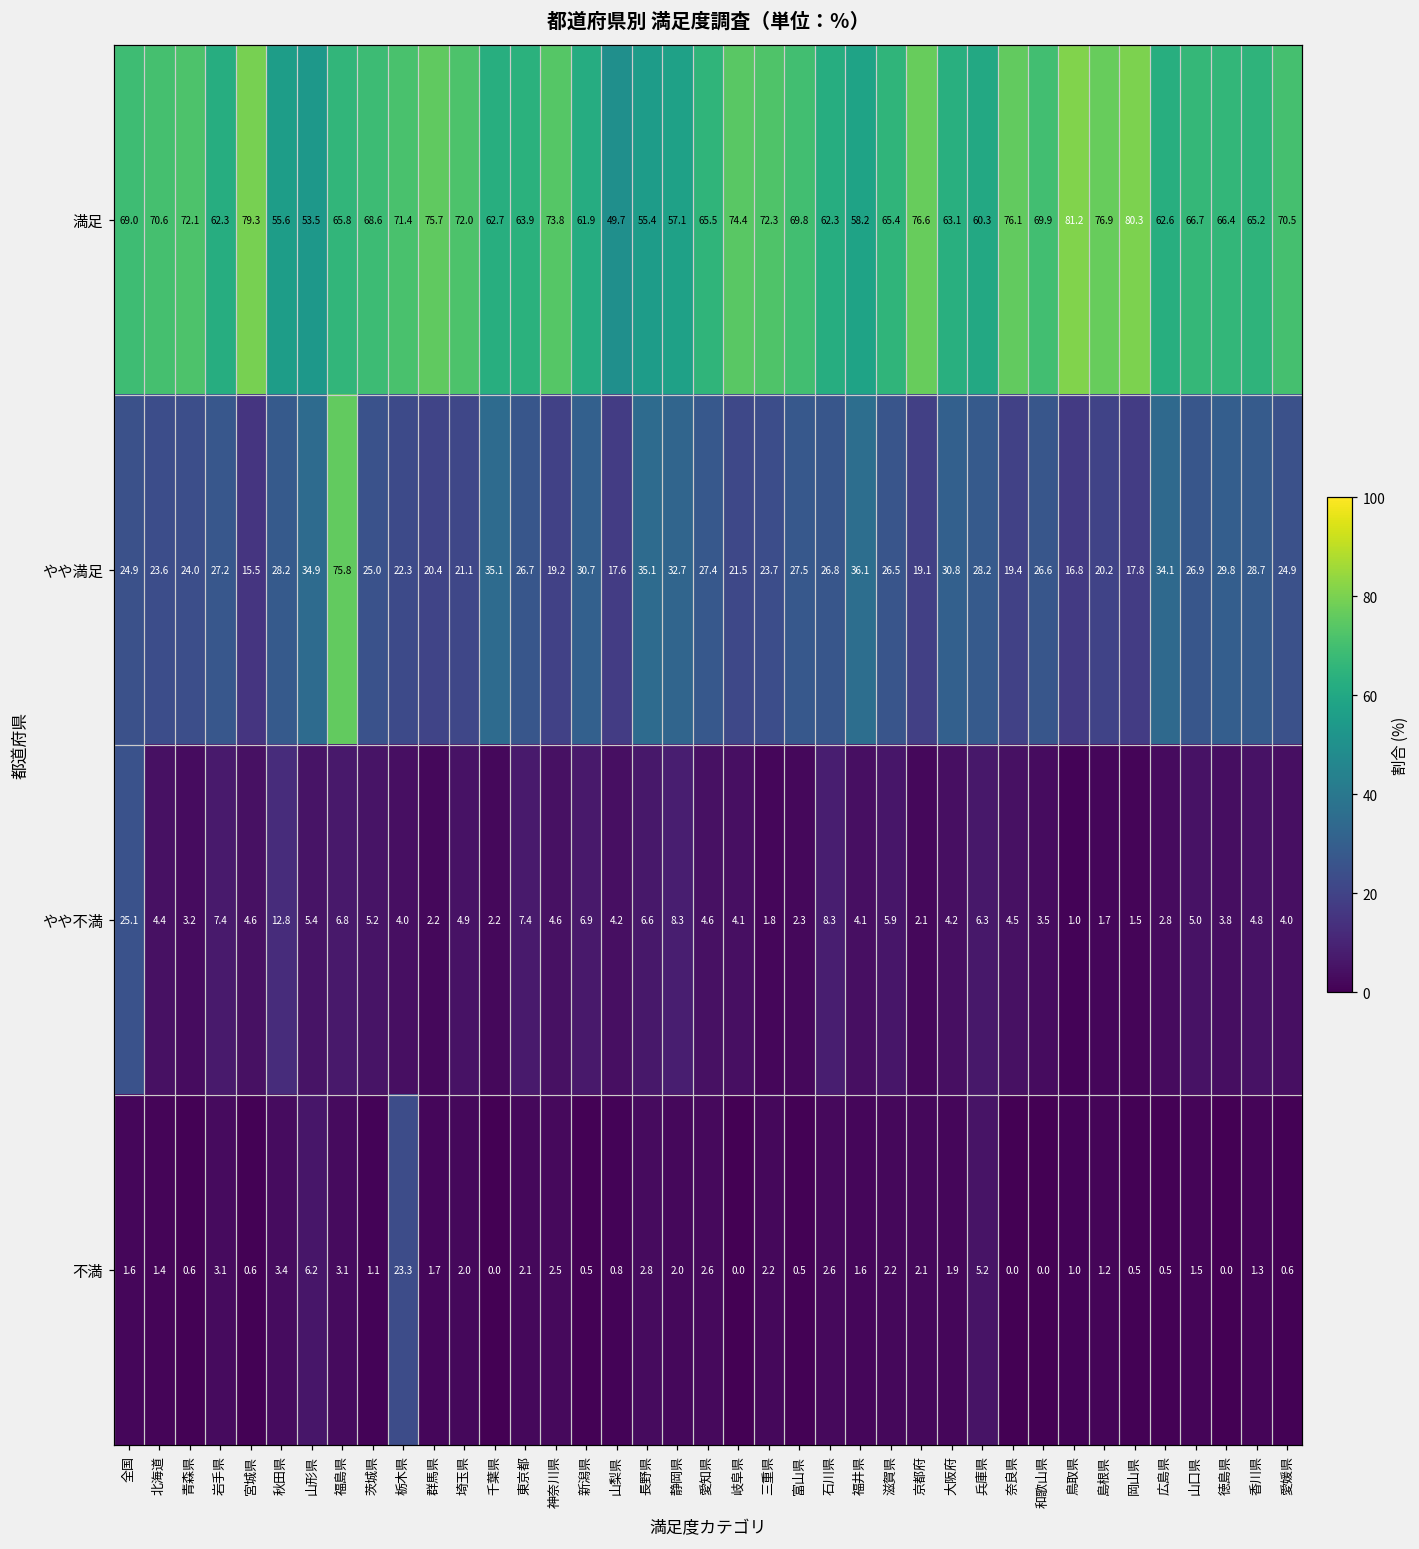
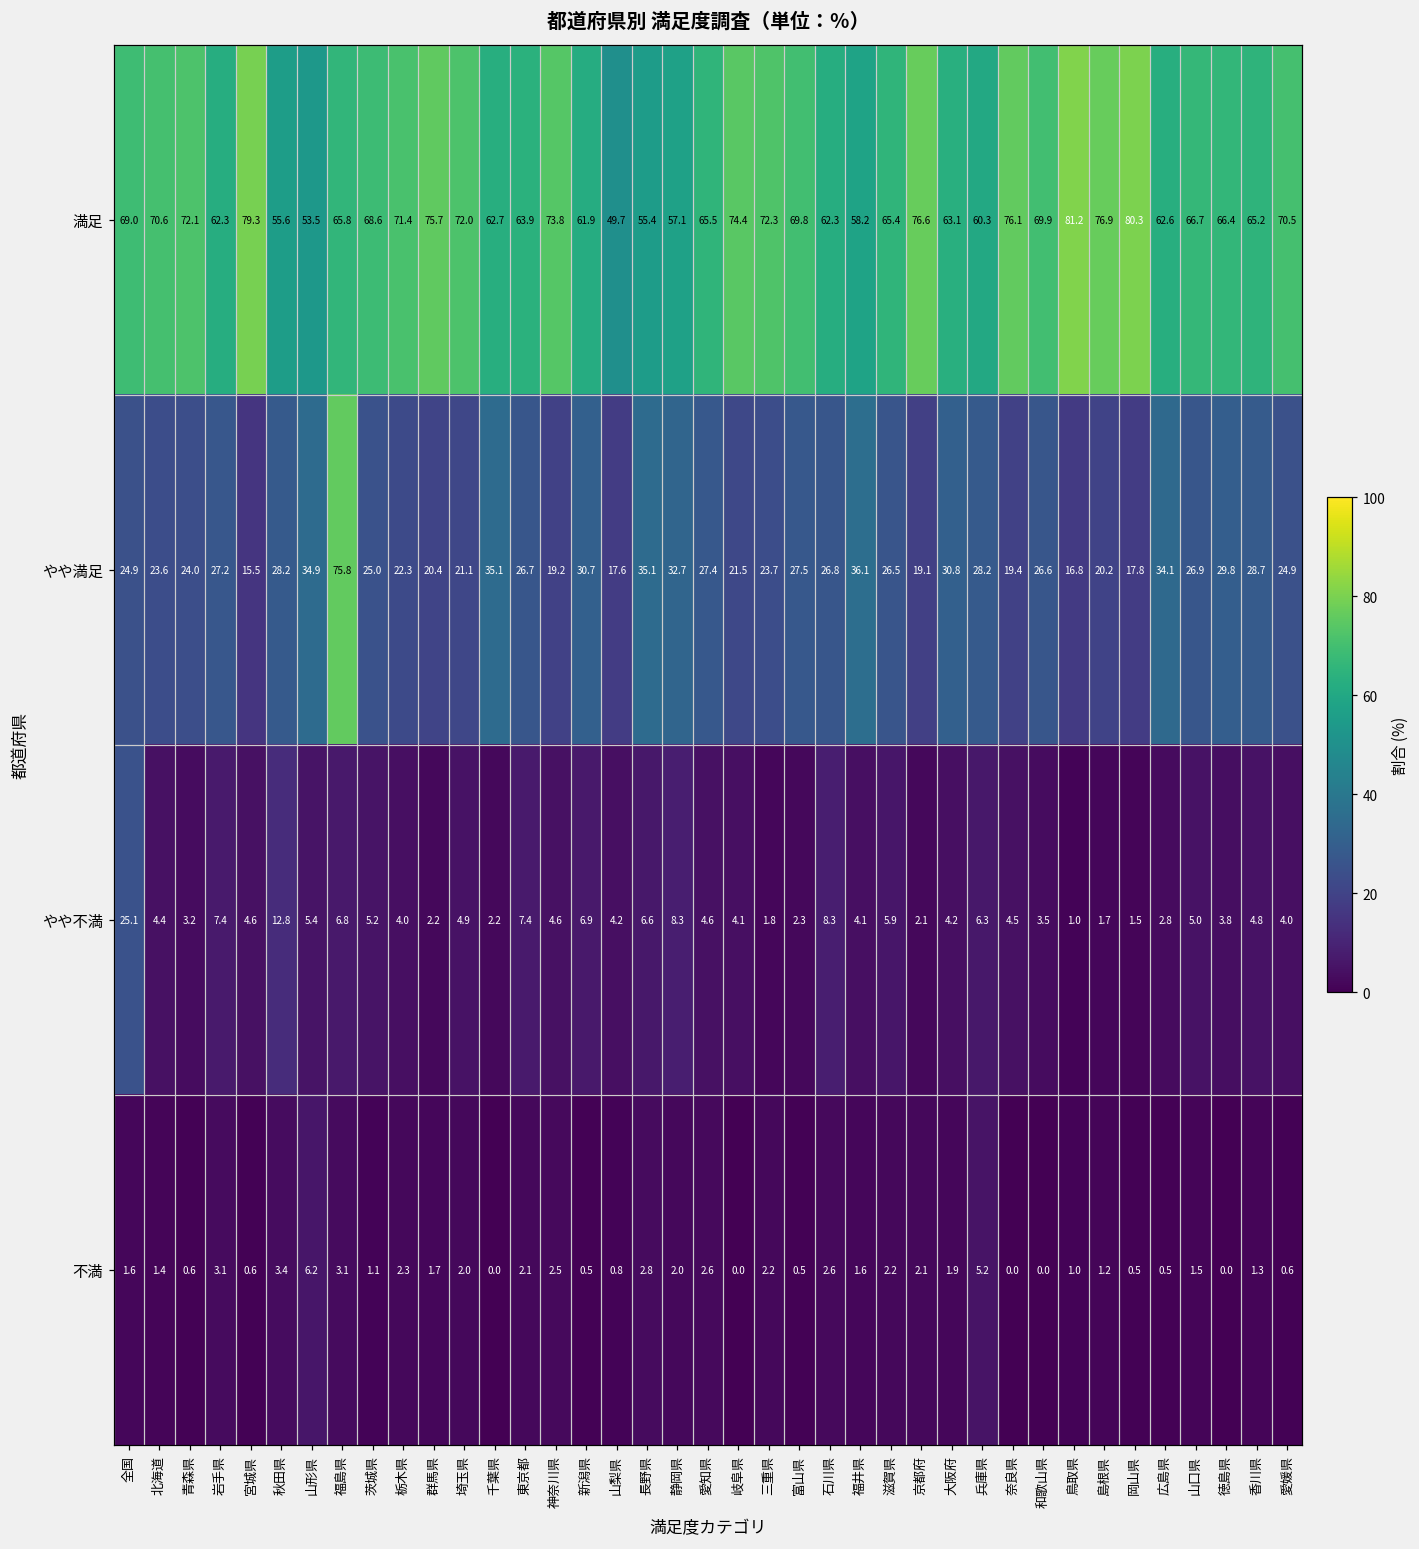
  {
    "満足": {
      "全国": 69.0,
      "北海道": 70.6,
      "青森県": 72.1,
      "岩手県": 62.3,
      "宮城県": 79.3,
      "秋田県": 55.6,
      "山形県": 53.5,
      "福島県": 65.8,
      "茨城県": 68.6,
      "栃木県": 71.4,
      "群馬県": 75.7,
      "埼玉県": 72.0,
      "千葉県": 62.7,
      "東京都": 63.9,
      "神奈川県": 73.8,
      "新潟県": 61.9,
      "山梨県": 49.7,
      "長野県": 55.4,
      "静岡県": 57.1,
      "愛知県": 65.5,
      "岐阜県": 74.4,
      "三重県": 72.3,
      "富山県": 69.8,
      "石川県": 62.3,
      "福井県": 58.2,
      "滋賀県": 65.4,
      "京都府": 76.6,
      "大阪府": 63.1,
      "兵庫県": 60.3,
      "奈良県": 76.1,
      "和歌山県": 69.9,
      "鳥取県": 81.2,
      "島根県": 76.9,
      "岡山県": 80.3,
      "広島県": 62.6,
      "山口県": 66.7,
      "徳島県": 66.4,
      "香川県": 65.2,
      "愛媛県": 70.5
    },
    "やや満足": {
      "全国": 24.9,
      "北海道": 23.6,
      "青森県": 24.0,
      "岩手県": 27.2,
      "宮城県": 15.5,
      "秋田県": 28.2,
      "山形県": 34.9,
      "福島県": 75.8,
      "茨城県": 25.0,
      "栃木県": 22.3,
      "群馬県": 20.4,
      "埼玉県": 21.1,
      "千葉県": 35.1,
      "東京都": 26.7,
      "神奈川県": 19.2,
      "新潟県": 30.7,
      "山梨県": 17.6,
      "長野県": 35.1,
      "静岡県": 32.7,
      "愛知県": 27.4,
      "岐阜県": 21.5,
      "三重県": 23.7,
      "富山県": 27.5,
      "石川県": 26.8,
      "福井県": 36.1,
      "滋賀県": 26.5,
      "京都府": 19.1,
      "大阪府": 30.8,
      "兵庫県": 28.2,
      "奈良県": 19.4,
      "和歌山県": 26.6,
      "鳥取県": 16.8,
      "島根県": 20.2,
      "岡山県": 17.8,
      "広島県": 34.1,
      "山口県": 26.9,
      "徳島県": 29.8,
      "香川県": 28.7,
      "愛媛県": 24.9
    },
    "やや不満": {
      "全国": 25.1,
      "北海道": 4.4,
      "青森県": 3.2,
      "岩手県": 7.4,
      "宮城県": 4.6,
      "秋田県": 12.8,
      "山形県": 5.4,
      "福島県": 6.8,
      "茨城県": 5.2,
      "栃木県": 4.0,
      "群馬県": 2.2,
      "埼玉県": 4.9,
      "千葉県": 2.2,
      "東京都": 7.4,
      "神奈川県": 4.6,
      "新潟県": 6.9,
      "山梨県": 4.2,
      "長野県": 6.6,
      "静岡県": 8.3,
      "愛知県": 4.6,
      "岐阜県": 4.1,
      "三重県": 1.8,
      "富山県": 2.3,
      "石川県": 8.3,
      "福井県": 4.1,
      "滋賀県": 5.9,
      "京都府": 2.1,
      "大阪府": 4.2,
      "兵庫県": 6.3,
      "奈良県": 4.5,
      "和歌山県": 3.5,
      "鳥取県": 1.0,
      "島根県": 1.7,
      "岡山県": 1.5,
      "広島県": 2.8,
      "山口県": 5.0,
      "徳島県": 3.8,
      "香川県": 4.8,
      "愛媛県": 4.0
    },
    "不満": {
      "全国": 1.6,
      "北海道": 1.4,
      "青森県": 0.6,
      "岩手県": 3.1,
      "宮城県": 0.6,
      "秋田県": 3.4,
      "山形県": 6.2,
      "福島県": 3.1,
      "茨城県": 1.1,
-     "栃木県": 23.3,
+     "栃木県": 2.3,
      "群馬県": 1.7,
      "埼玉県": 2.0,
      "千葉県": 0.0,
      "東京都": 2.1,
      "神奈川県": 2.5,
      "新潟県": 0.5,
      "山梨県": 0.8,
      "長野県": 2.8,
      "静岡県": 2.0,
      "愛知県": 2.6,
      "岐阜県": 0.0,
      "三重県": 2.2,
      "富山県": 0.5,
      "石川県": 2.6,
      "福井県": 1.6,
      "滋賀県": 2.2,
      "京都府": 2.1,
      "大阪府": 1.9,
      "兵庫県": 5.2,
      "奈良県": 0.0,
      "和歌山県": 0.0,
      "鳥取県": 1.0,
      "島根県": 1.2,
      "岡山県": 0.5,
      "広島県": 0.5,
      "山口県": 1.5,
      "徳島県": 0.0,
      "香川県": 1.3,
      "愛媛県": 0.6
    }
  }
